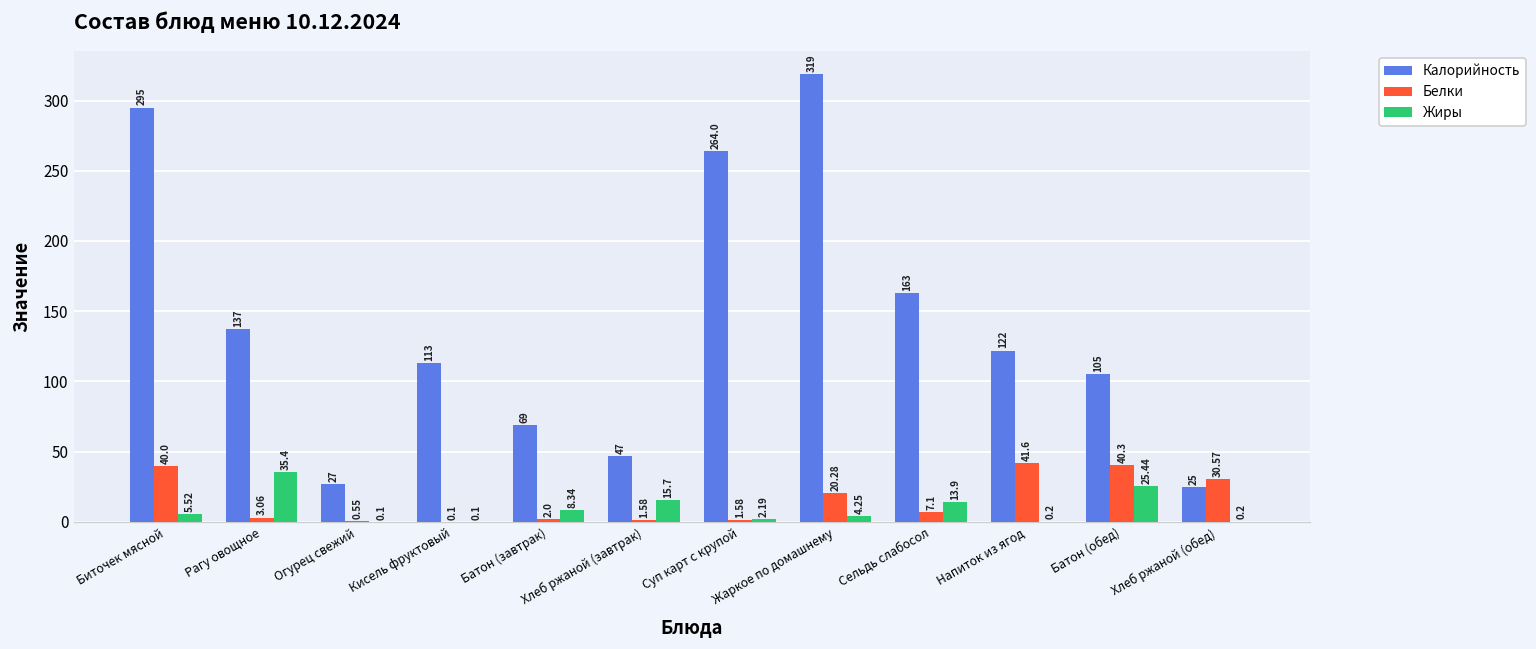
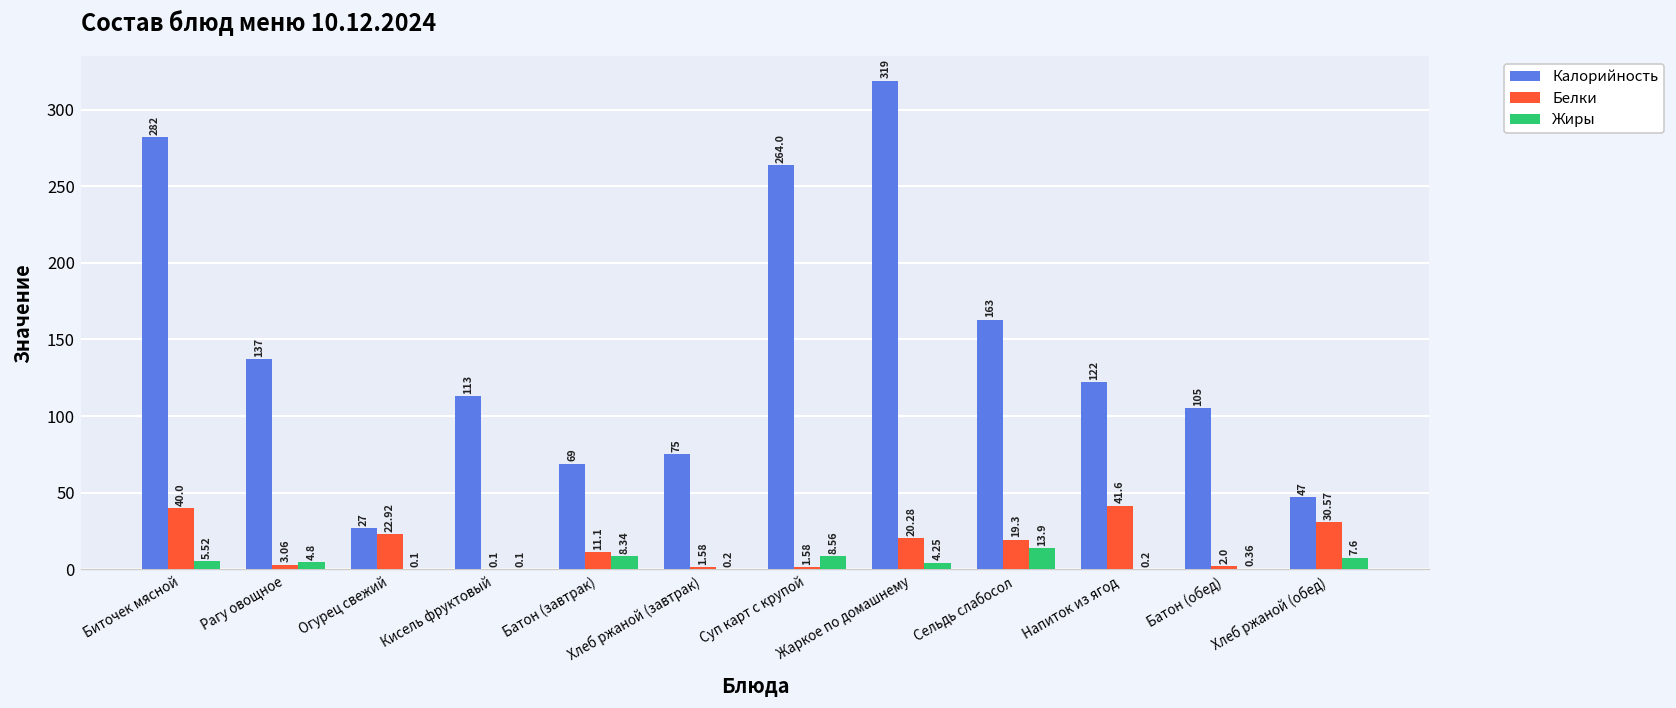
  {
    "Калорийность": {
-     "Биточек мясной": 295,
+     "Биточек мясной": 282,
      "Рагу овощное": 137,
      "Огурец свежий": 27,
      "Кисель фруктовый": 113,
      "Батон (завтрак)": 69,
-     "Хлеб ржаной (завтрак)": 47,
+     "Хлеб ржаной (завтрак)": 75,
      "Суп карт с крупой": 264.0,
      "Жаркое по домашнему": 319,
      "Сельдь слабосол": 163,
      "Напиток из ягод": 122,
      "Батон (обед)": 105,
-     "Хлеб ржаной (обед)": 25
+     "Хлеб ржаной (обед)": 47
    },
    "Белки": {
      "Биточек мясной": 40.0,
      "Рагу овощное": 3.06,
-     "Огурец свежий": 0.55,
+     "Огурец свежий": 22.92,
      "Кисель фруктовый": 0.1,
-     "Батон (завтрак)": 2.0,
+     "Батон (завтрак)": 11.1,
      "Хлеб ржаной (завтрак)": 1.58,
      "Суп карт с крупой": 1.58,
      "Жаркое по домашнему": 20.28,
-     "Сельдь слабосол": 7.1,
+     "Сельдь слабосол": 19.3,
      "Напиток из ягод": 41.6,
-     "Батон (обед)": 40.3,
+     "Батон (обед)": 2.0,
      "Хлеб ржаной (обед)": 30.57
    },
    "Жиры": {
      "Биточек мясной": 5.52,
-     "Рагу овощное": 35.4,
+     "Рагу овощное": 4.8,
      "Огурец свежий": 0.1,
      "Кисель фруктовый": 0.1,
      "Батон (завтрак)": 8.34,
-     "Хлеб ржаной (завтрак)": 15.7,
-     "Суп карт с крупой": 2.19,
+     "Хлеб ржаной (завтрак)": 0.2,
+     "Суп карт с крупой": 8.56,
      "Жаркое по домашнему": 4.25,
      "Сельдь слабосол": 13.9,
      "Напиток из ягод": 0.2,
-     "Батон (обед)": 25.44,
-     "Хлеб ржаной (обед)": 0.2
+     "Батон (обед)": 0.36,
+     "Хлеб ржаной (обед)": 7.6
    }
  }
